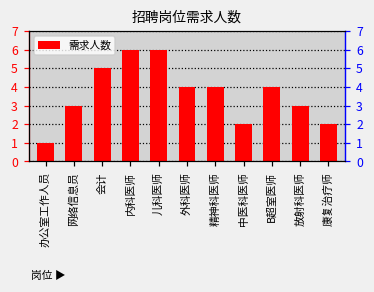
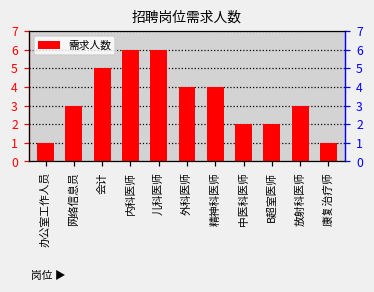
  {
    "办公室工作人员": 1,
    "网络信息员": 3,
    "会计": 5,
    "内科医师": 6,
    "儿科医师": 6,
    "外科医师": 4,
    "精神科医师": 4,
    "中医科医师": 2,
-   "B超室医师": 4,
+   "B超室医师": 2,
    "放射科医师": 3,
-   "康复治疗师": 2
+   "康复治疗师": 1
  }
